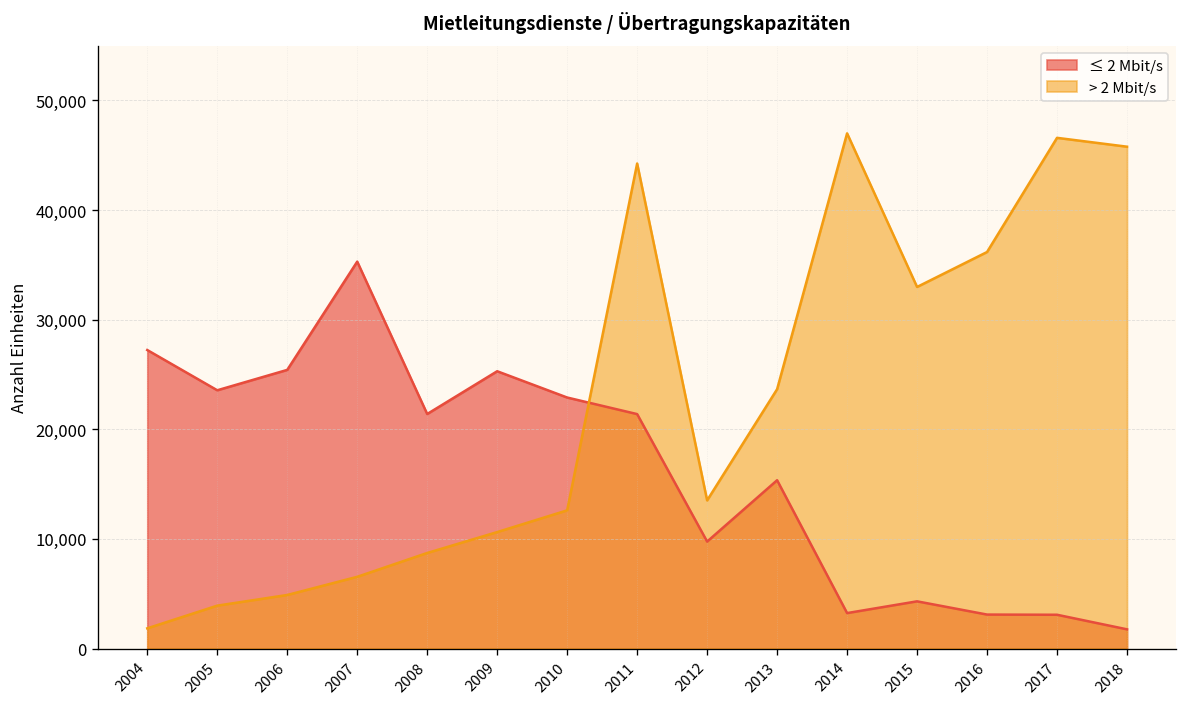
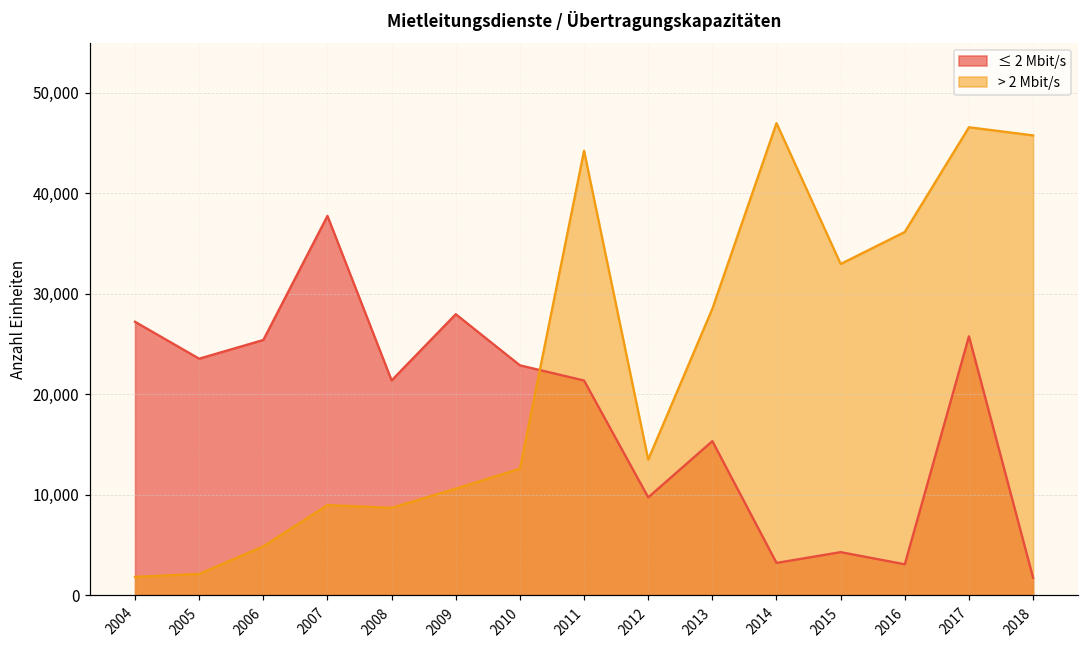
  {
    "≤ 2 Mbit/s": {
      "2004": "27,000",
      "2005": "24,000",
      "2006": "25,000",
-     "2007": "35,000",
+     "2007": "38,000",
      "2008": "21,000",
-     "2009": "25,000",
+     "2009": "28,000",
      "2010": "23,000",
      "2011": "21,000",
      "2012": "10,000",
      "2013": "15,000",
      "2014": "3,000",
      "2015": "4,000",
      "2016": "3,000",
-     "2017": "3,000",
+     "2017": "26,000",
      "2018": "2,000"
    },
    "> 2 Mbit/s": {
      "2004": "2,000",
-     "2005": "4,000",
+     "2005": "2,000",
      "2006": "5,000",
-     "2007": "7,000",
+     "2007": "9,000",
      "2008": "9,000",
      "2009": "11,000",
      "2010": "13,000",
      "2011": "44,000",
      "2012": "14,000",
-     "2013": "24,000",
+     "2013": "29,000",
      "2014": "47,000",
      "2015": "33,000",
      "2016": "36,000",
      "2017": "47,000",
      "2018": "46,000"
    }
  }
